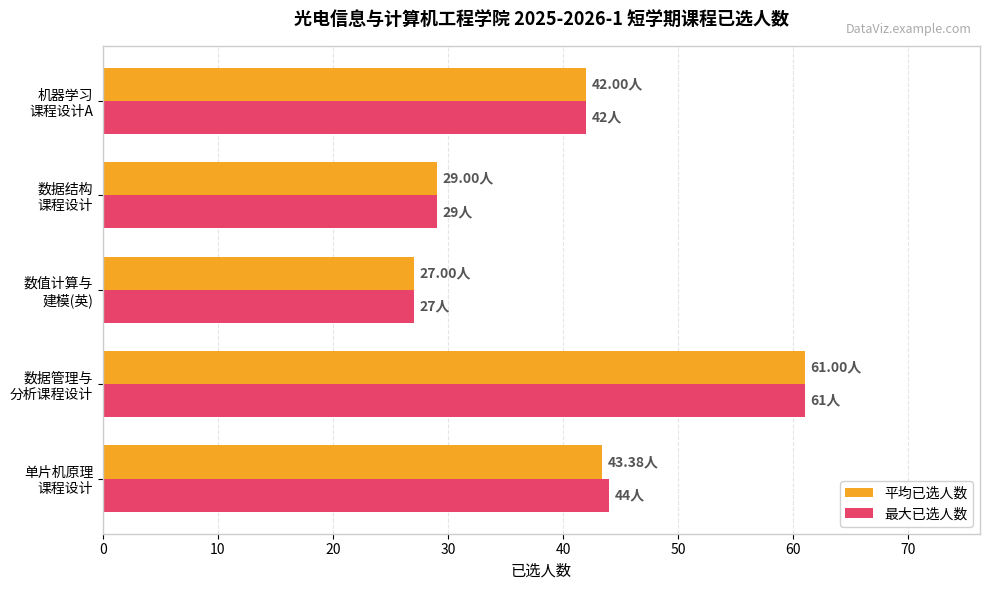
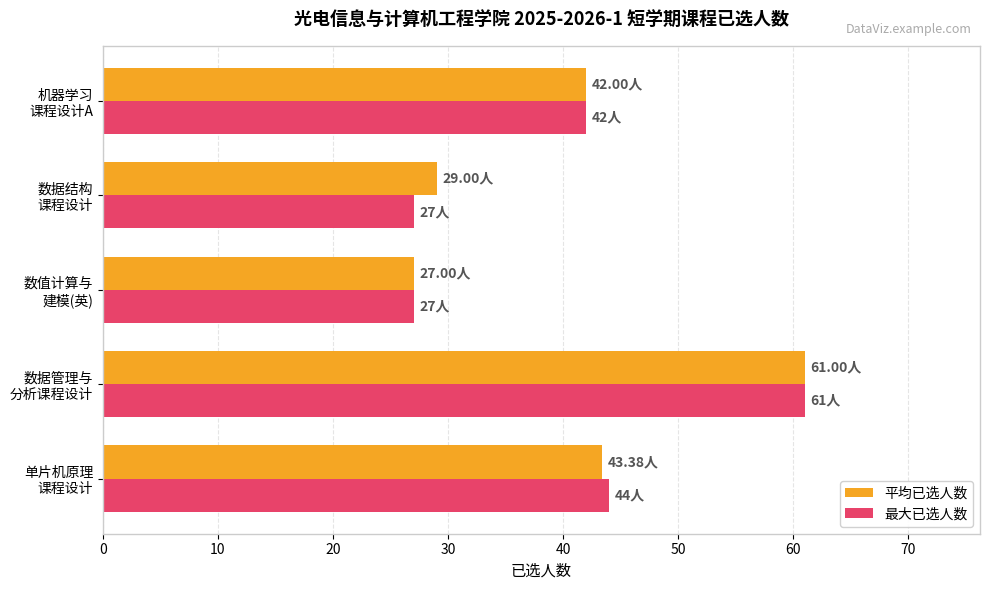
  {
    "平均已选人数": {
      "机器学习 课程设计A": "42.00人",
      "数据结构 课程设计": "29.00人",
      "数值计算与 建模(英)": "27.00人",
      "数据管理与 分析课程设计": "61.00人",
      "单片机原理 课程设计": "43.38人"
    },
    "最大已选人数": {
      "机器学习 课程设计A": "42人",
-     "数据结构 课程设计": "29人",
+     "数据结构 课程设计": "27人",
      "数值计算与 建模(英)": "27人",
      "数据管理与 分析课程设计": "61人",
      "单片机原理 课程设计": "44人"
    }
  }
